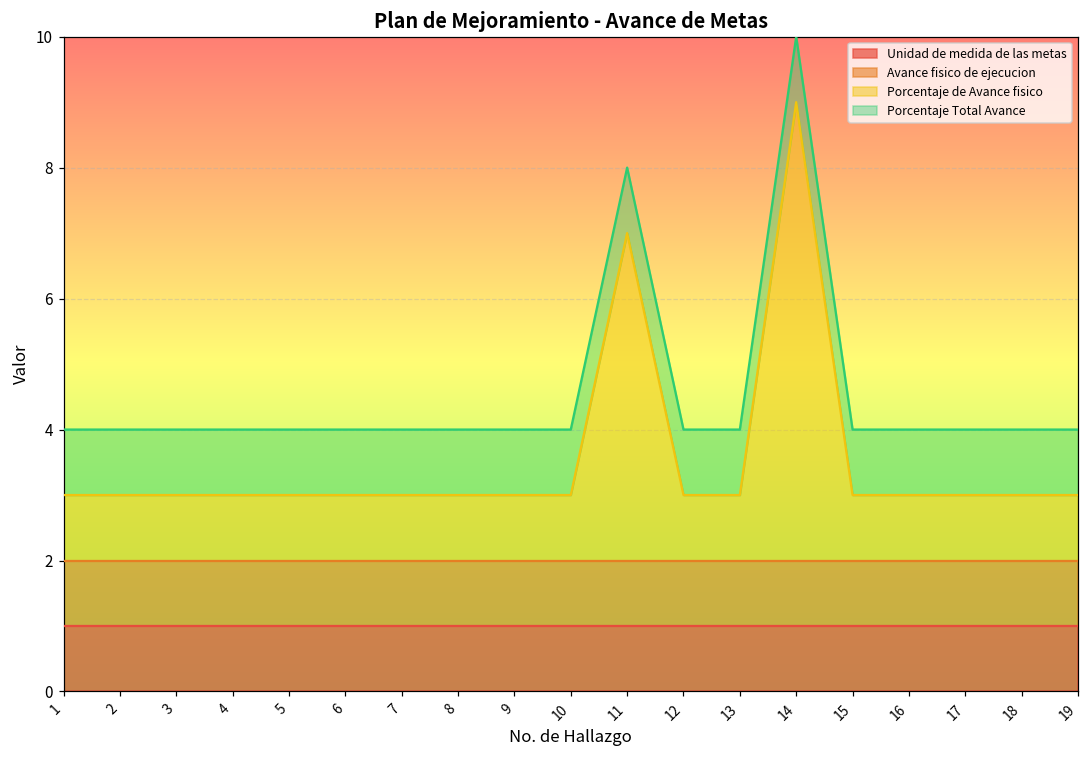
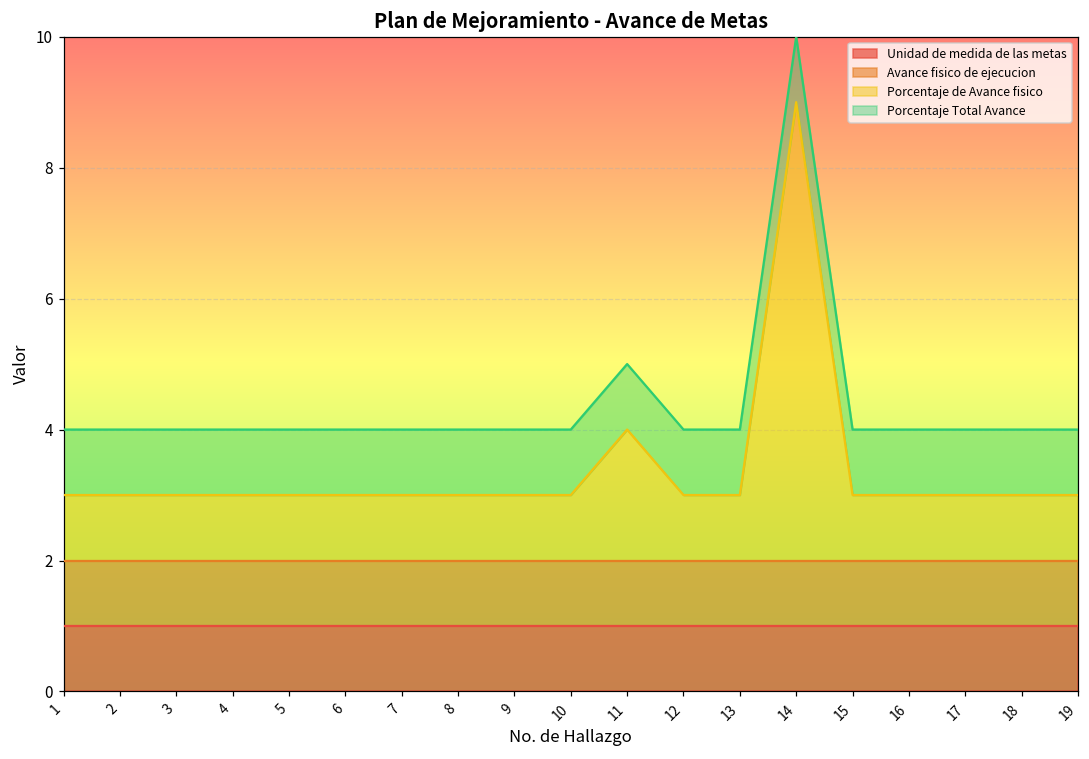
  {
    "Porcentaje de Avance fisico": {
      "1": 3.0,
      "2": 3.0,
      "3": 3.0,
      "4": 3.0,
      "5": 3.0,
      "6": 3.0,
      "7": 3.0,
      "8": 3.0,
      "9": 3.0,
      "10": 3.0,
-     "11": 7.0,
+     "11": 4.0,
      "12": 3.0,
      "13": 3.0,
      "14": 9.0,
      "15": 3.0,
      "16": 3.0,
      "17": 3.0,
      "18": 3.0,
      "19": 3.0
    },
    "Porcentaje Total Avance": {
      "1": 4.0,
      "2": 4.0,
      "3": 4.0,
      "4": 4.0,
      "5": 4.0,
      "6": 4.0,
      "7": 4.0,
      "8": 4.0,
      "9": 4.0,
      "10": 4.0,
      "11": 1.0,
      "12": 4.0,
      "13": 4.0,
      "14": 10.0,
      "15": 4.0,
      "16": 4.0,
      "17": 4.0,
      "18": 4.0,
      "19": 4.0
    }
  }
